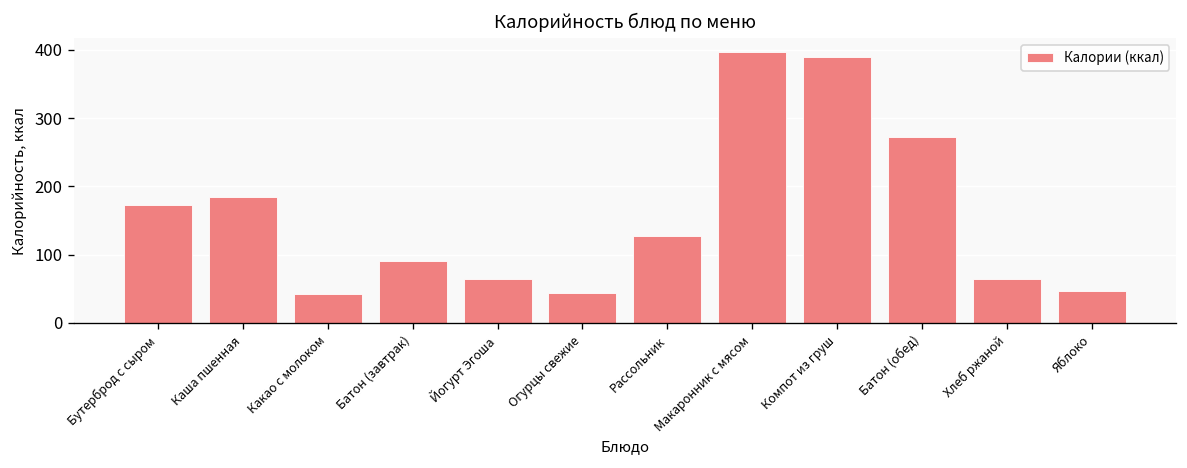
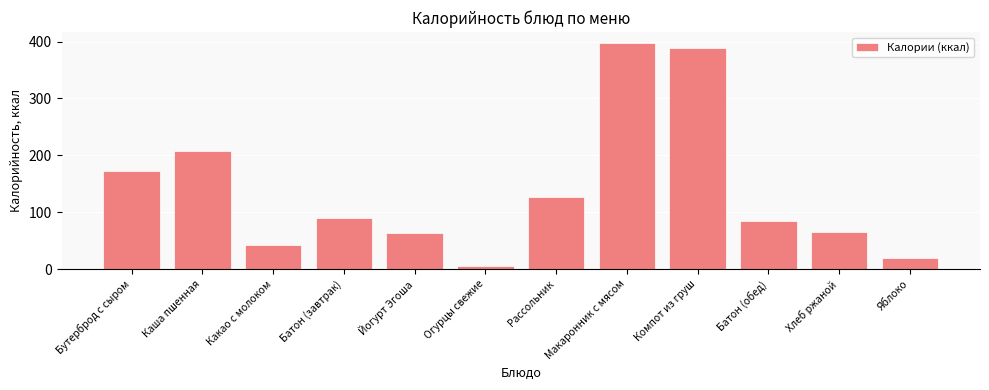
  {
    "Бутерброд с сыром": 170,
-   "Каша пшенная": 180,
+   "Каша пшенная": 210,
    "Какао с молоком": 40,
    "Батон (завтрак)": 90,
    "Йогурт Эгоша": 60,
-   "Огурцы свежие": 40,
+   "Огурцы свежие": 10,
    "Рассольник": 130,
    "Макаронник с мясом": 400,
    "Компот из груш": 390,
-   "Батон (обед)": 270,
+   "Батон (обед)": 80,
    "Хлеб ржаной": 60,
-   "Яблоко": 50
+   "Яблоко": 20
  }
